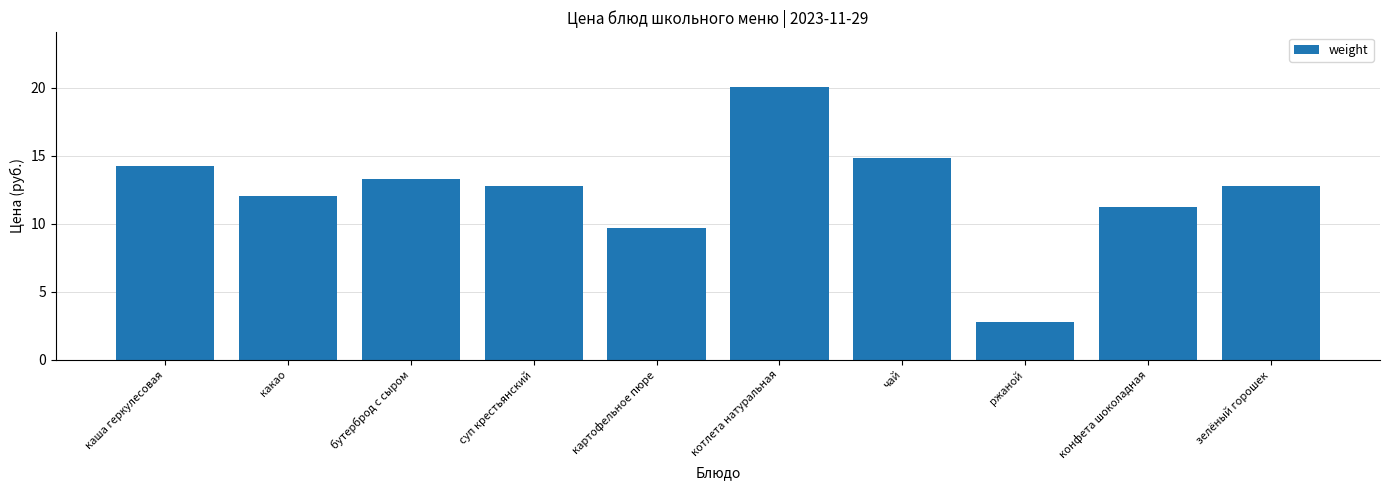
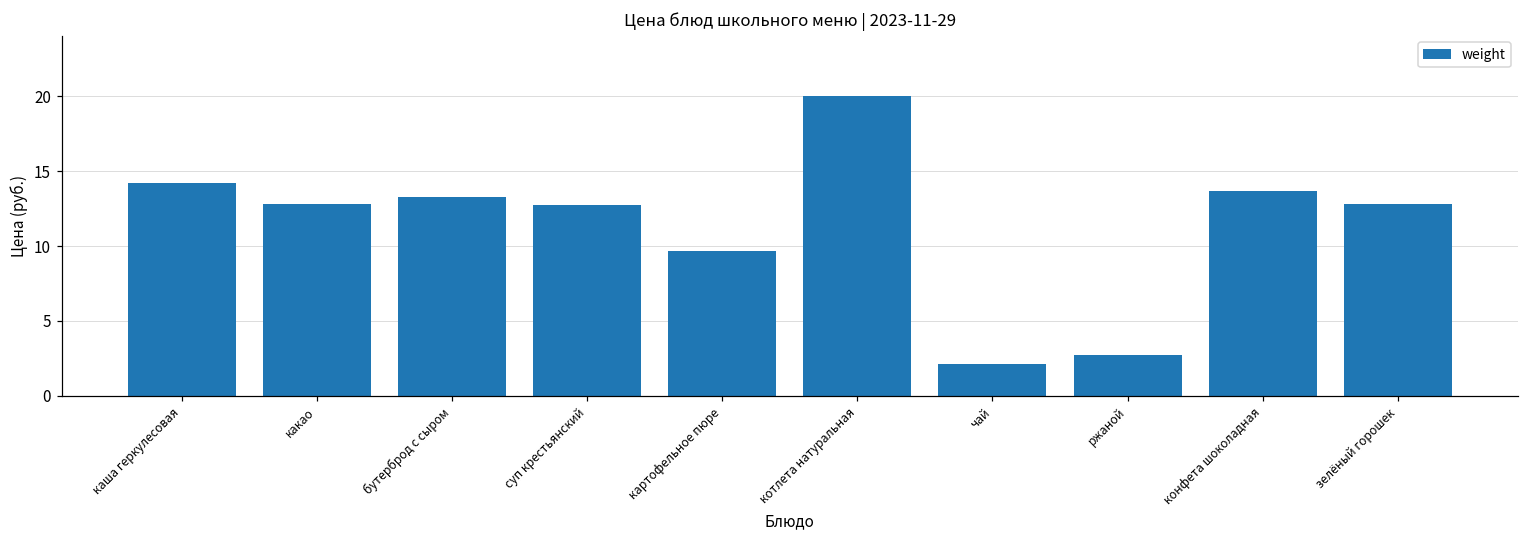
  {
    "каша геркулесовая": 14.2,
-   "какао": 12.1,
+   "какао": 12.8,
    "бутерброд с сыром": 13.3,
    "суп крестьянский": 12.8,
    "картофельное пюре": 9.7,
    "котлета натуральная": 20.1,
-   "чай": 14.8,
+   "чай": 2.1,
    "ржаной": 2.7,
-   "конфета шоколадная": 11.2,
+   "конфета шоколадная": 13.7,
    "зелёный горошек": 12.8
  }
